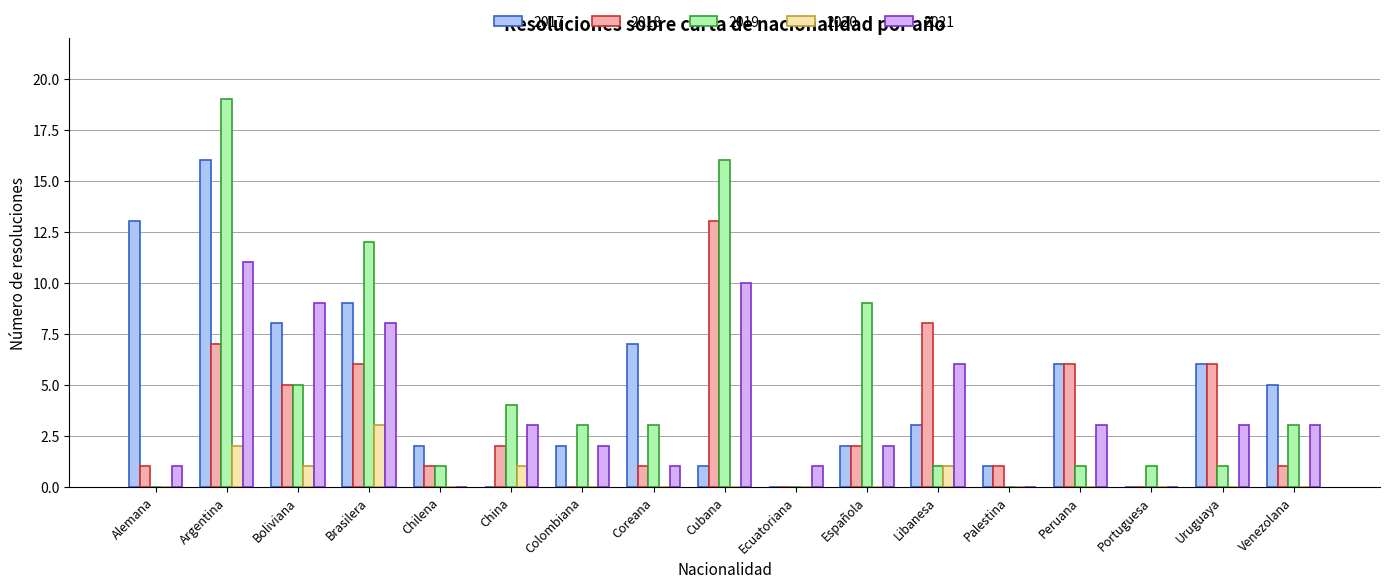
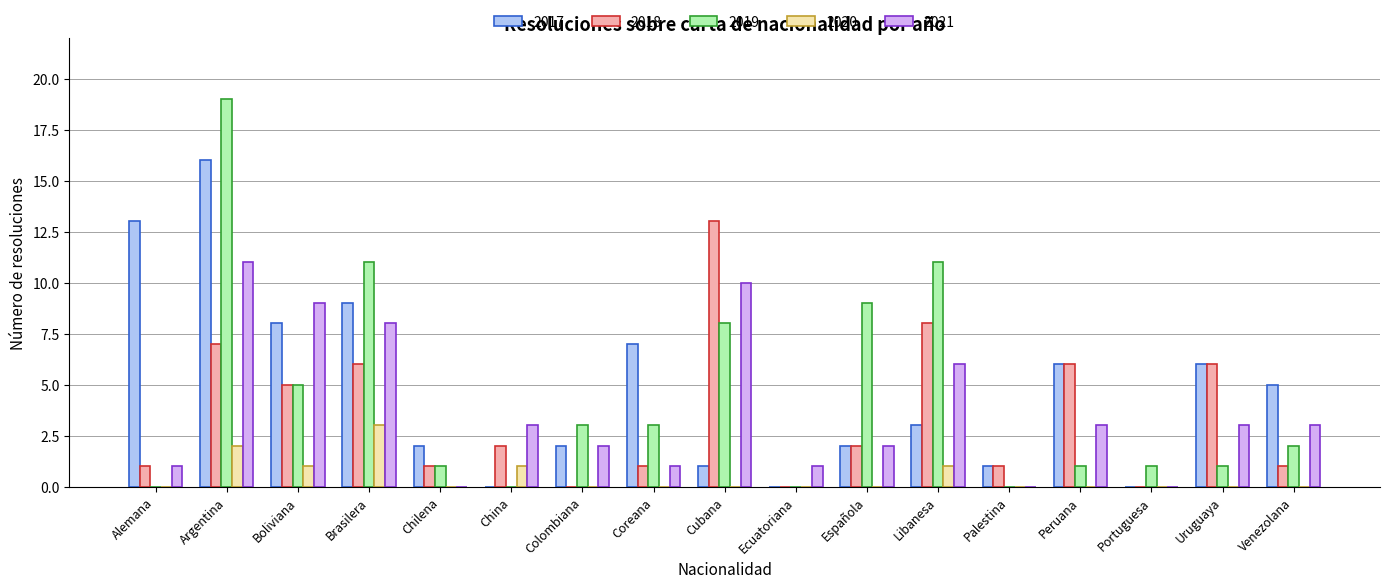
  {
    "2019": {
      "Alemana": 0,
      "Argentina": 19,
      "Boliviana": 5,
-     "Brasilera": 12,
+     "Brasilera": 11,
      "Chilena": 1,
-     "China": 4,
+     "China": 0,
      "Colombiana": 3,
      "Coreana": 3,
-     "Cubana": 16,
+     "Cubana": 8,
      "Ecuatoriana": 0,
      "Española": 9,
-     "Libanesa": 1,
+     "Libanesa": 11,
      "Palestina": 0,
      "Peruana": 1,
      "Portuguesa": 1,
      "Uruguaya": 1,
-     "Venezolana": 3
+     "Venezolana": 2
    }
  }
